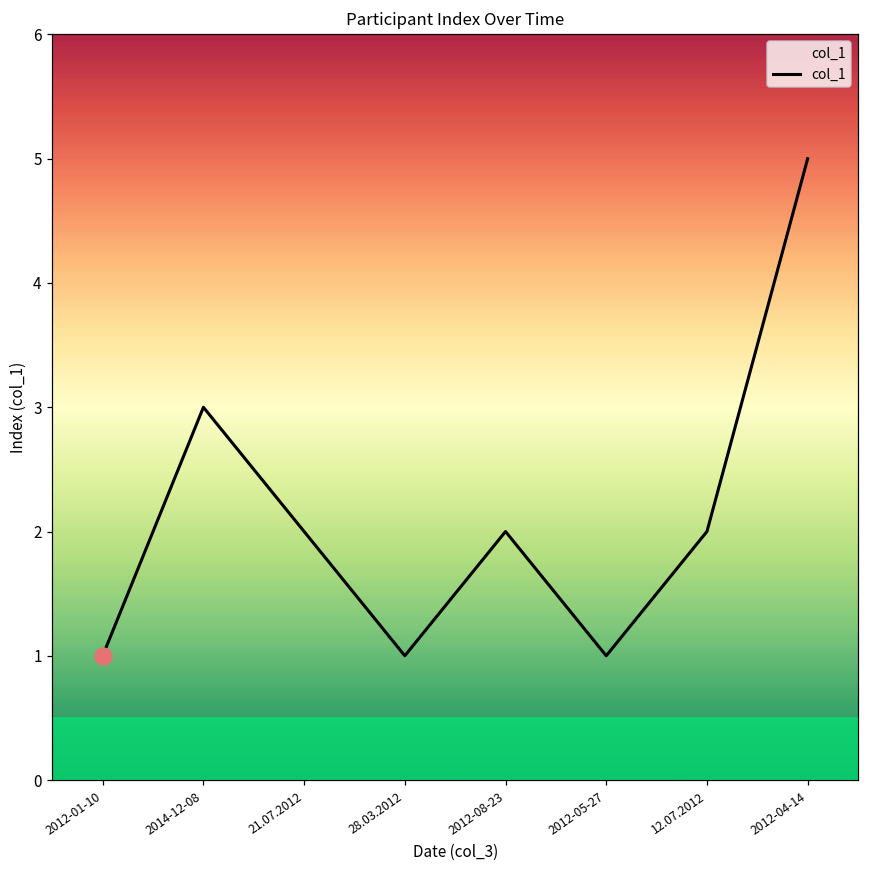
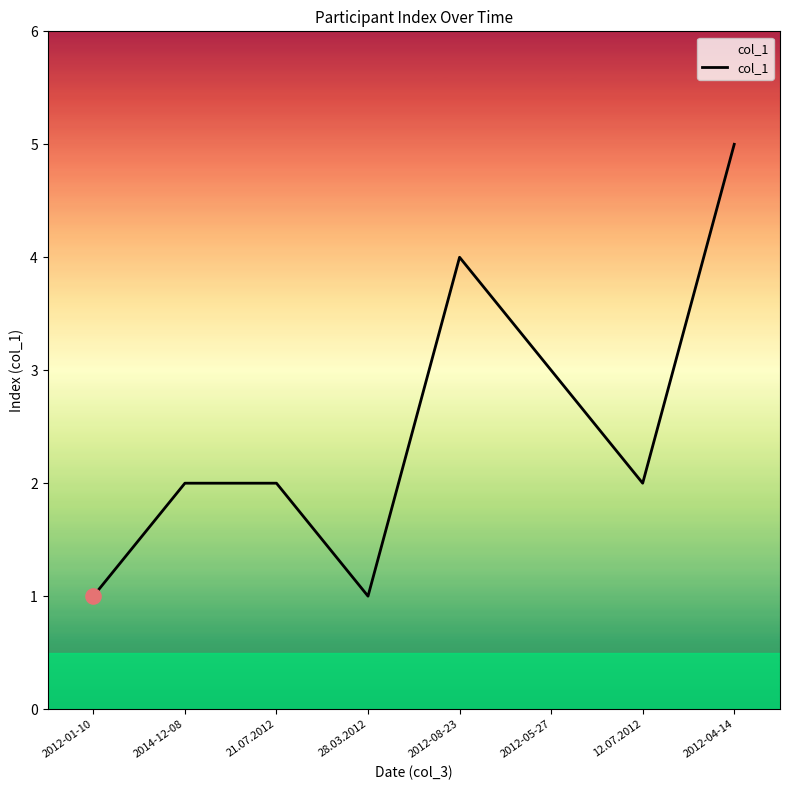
  {
    "col_1": {
-     "2014-12-08": 3,
+     "2014-12-08": 2,
      "21.07.2012": 2,
      "28.03.2012": 1,
-     "2012-08-23": 2,
-     "2012-05-27": 1,
+     "2012-08-23": 4,
+     "2012-05-27": 3,
      "12.07.2012": 2,
      "2012-04-14": 5
    }
  }
